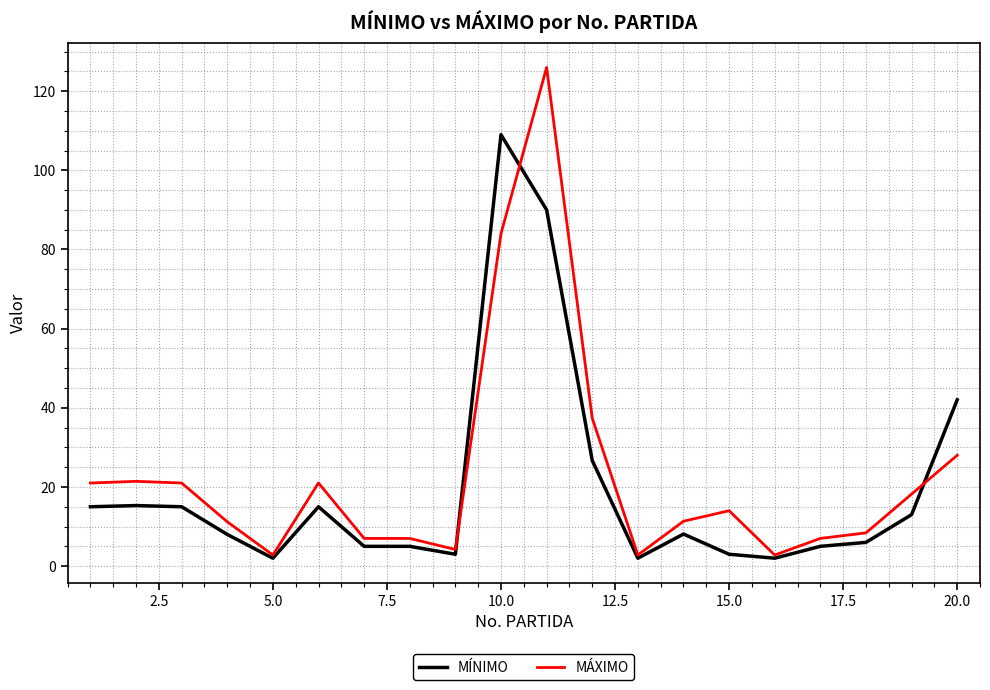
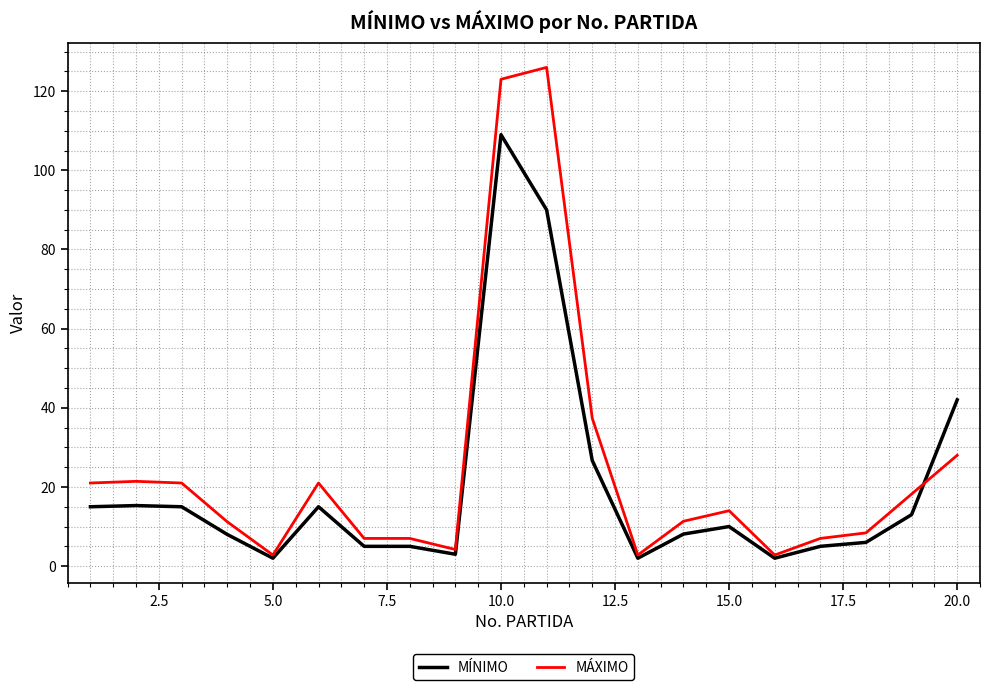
  {
    "MÍNIMO": {
      "5.0": 2,
      "10.0": 109,
-     "15.0": 3,
+     "15.0": 10,
      "20.0": 42
    },
    "MÁXIMO": {
      "5.0": 3,
-     "10.0": 84,
+     "10.0": 123,
      "15.0": 14,
      "20.0": 28
    }
  }
